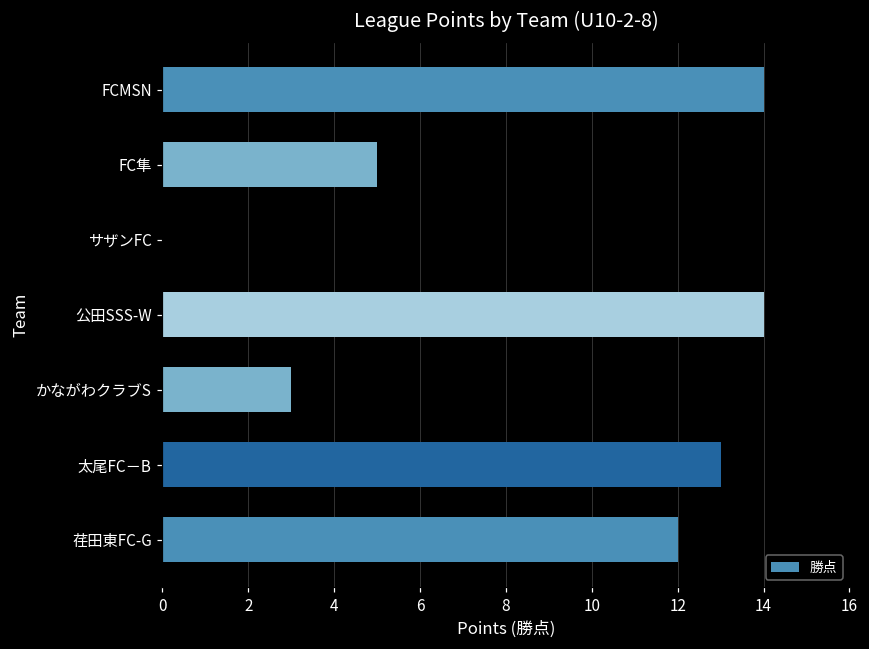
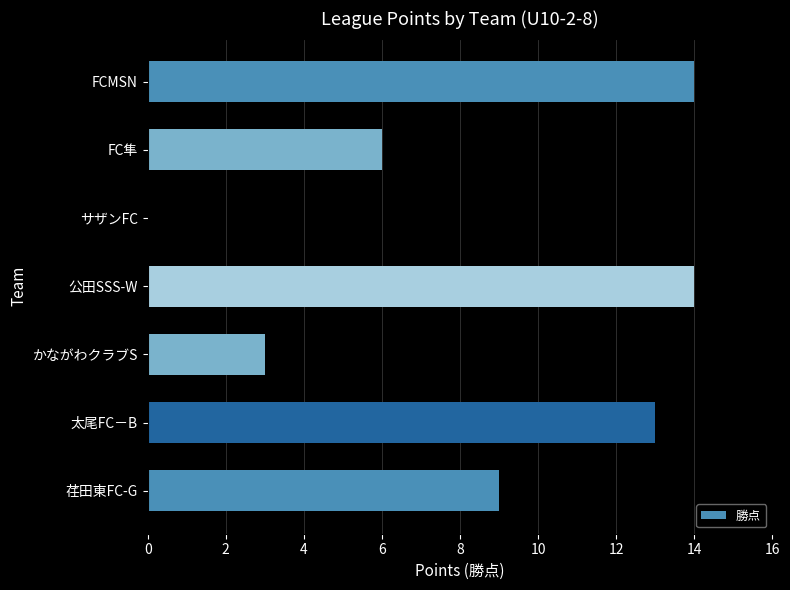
  {
    "FCMSN": 14,
-   "FC隼": 5,
+   "FC隼": 6,
    "サザンFC": 0,
    "公田SSS-W": 14,
    "かながわクラブS": 3,
    "太尾FC－B": 13,
-   "荏田東FC-G": 12
+   "荏田東FC-G": 9
  }
